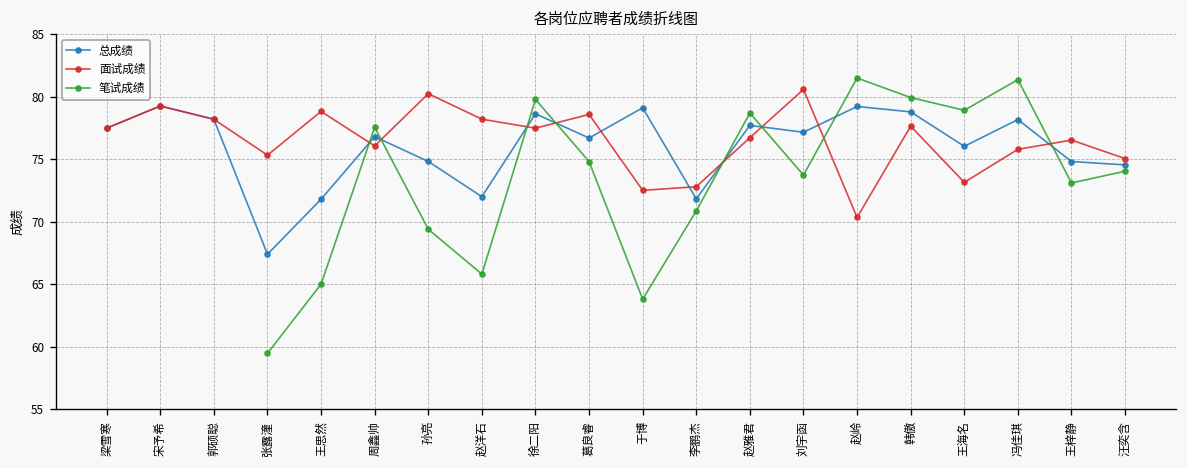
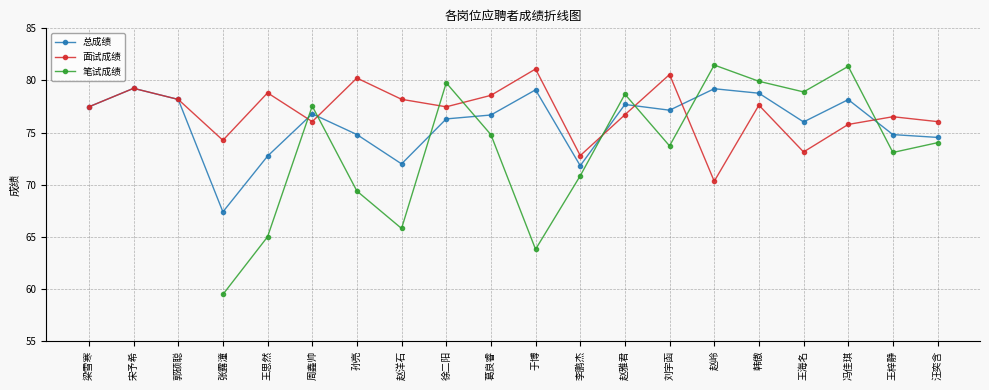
  {
    "总成绩": {
      "张露潼": 67.4,
-     "王思然": 71.8,
+     "王思然": 72.7,
      "周鑫帅": 76.8,
      "孙亮": 74.8,
      "赵洋石": 72.0,
-     "徐二阳": 78.6,
+     "徐二阳": 76.3,
      "葛良睿": 76.7,
      "于博": 79.1,
      "李鹏杰": 71.8,
      "赵雅君": 77.7,
      "刘宇函": 77.1,
      "赵岭": 79.2,
      "韩傲": 78.8,
      "王海名": 76.0,
      "冯佳琪": 78.2,
      "王梓静": 74.8,
      "汪奕含": 74.5
    },
    "面试成绩": {
-     "张露潼": 75.3,
+     "张露潼": 74.3,
      "王思然": 78.8,
      "周鑫帅": 76.1,
      "孙亮": 80.2,
      "赵洋石": 78.2,
      "徐二阳": 77.5,
      "葛良睿": 78.6,
-     "于博": 72.5,
+     "于博": 81.1,
      "李鹏杰": 72.8,
      "赵雅君": 76.7,
      "刘宇函": 80.6,
      "赵岭": 70.3,
      "韩傲": 77.6,
      "王海名": 73.1,
      "冯佳琪": 75.8,
      "王梓静": 76.5,
-     "汪奕含": 75.0
+     "汪奕含": 76.1
    },
    "笔试成绩": {
      "张露潼": 59.5,
      "王思然": 65.0,
      "周鑫帅": 77.5,
      "孙亮": 69.4,
      "赵洋石": 65.8,
      "徐二阳": 79.8,
      "葛良睿": 74.8,
      "于博": 63.8,
      "李鹏杰": 70.9,
      "赵雅君": 78.7,
      "刘宇函": 73.7,
      "赵岭": 81.5,
      "韩傲": 79.9,
      "王海名": 78.9,
      "冯佳琪": 81.4,
      "王梓静": 73.1,
      "汪奕含": 74.0
    }
  }
